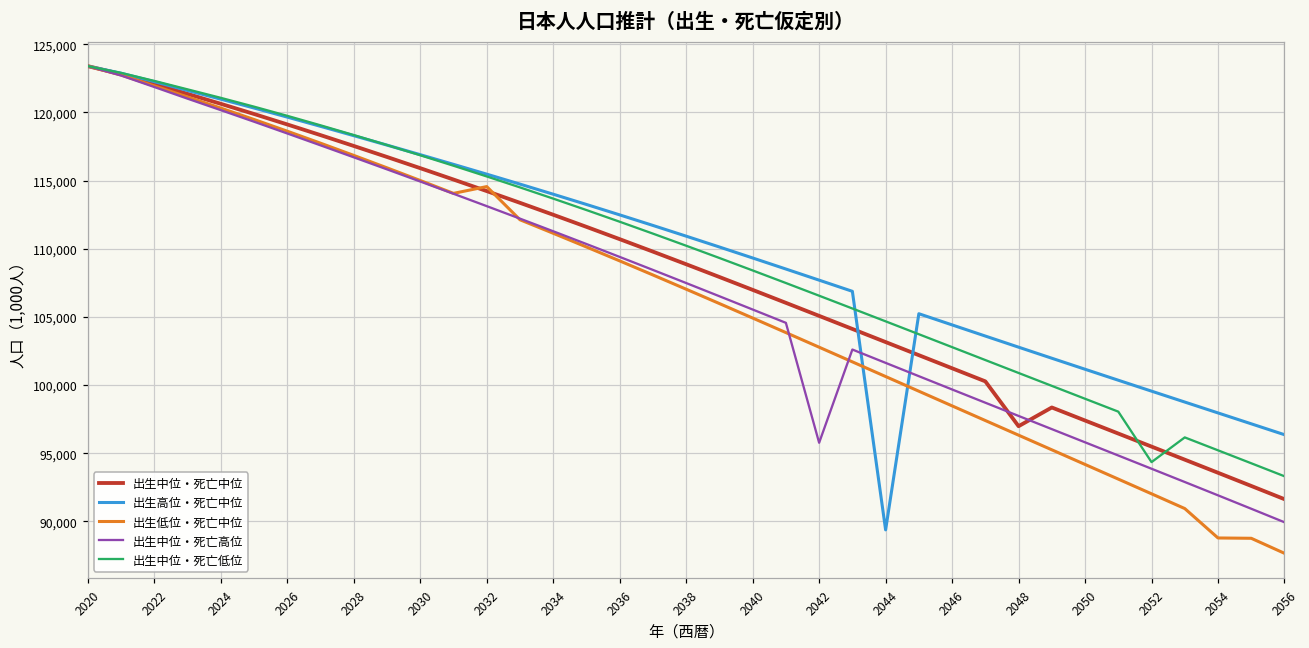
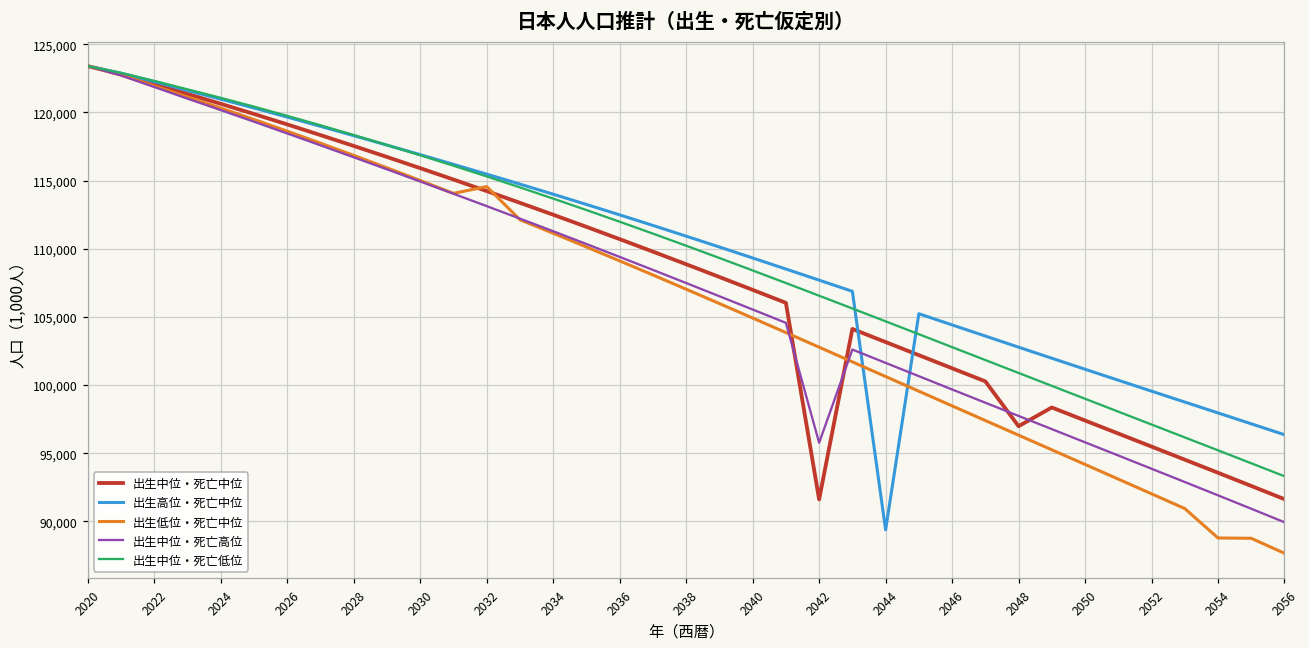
  {
    "出生中位・死亡中位": {
      "2024": "120,600",
      "2026": "119,100",
      "2028": "117,500",
      "2030": "115,900",
      "2032": "114,200",
      "2034": "112,500",
      "2036": "110,700",
      "2038": "108,900",
      "2040": "107,000",
-     "2042": "105,100",
+     "2042": "91,600",
      "2044": "103,200",
      "2046": "101,200",
      "2048": "97,000",
      "2050": "97,400",
      "2052": "95,500",
      "2054": "93,600",
      "2056": "91,600"
    },
    "出生高位・死亡中位": {
      "2034": "114,000",
      "2036": "112,500",
      "2038": "110,900",
      "2040": "109,300",
      "2042": "107,700",
      "2044": "89,400",
      "2046": "104,400",
      "2048": "102,800",
      "2050": "101,200",
      "2052": "99,600",
      "2054": "98,000",
      "2056": "96,400"
    },
    "出生低位・死亡中位": {
      "2032": "114,600",
      "2036": "109,100",
      "2038": "107,000",
      "2040": "104,900",
      "2042": "102,800",
      "2044": "100,600",
      "2046": "98,500",
      "2048": "96,300",
      "2050": "94,200",
      "2052": "92,000",
      "2054": "88,800",
      "2056": "87,700"
    },
    "出生中位・死亡高位": {
      "2032": "113,100",
      "2036": "109,400",
      "2038": "107,500",
      "2040": "105,500",
      "2042": "95,800",
      "2044": "101,600",
      "2046": "99,700",
      "2048": "97,700",
      "2050": "95,800",
      "2052": "93,900",
      "2054": "91,900",
      "2056": "89,900"
    },
    "出生中位・死亡低位": {
      "2034": "113,700",
      "2036": "112,000",
      "2038": "110,200",
      "2040": "108,400",
      "2042": "106,600",
      "2044": "104,700",
      "2046": "102,800",
      "2048": "100,900",
      "2050": "99,000",
-     "2052": "94,300",
+     "2052": "97,100",
      "2054": "95,200",
      "2056": "93,300"
    }
  }
